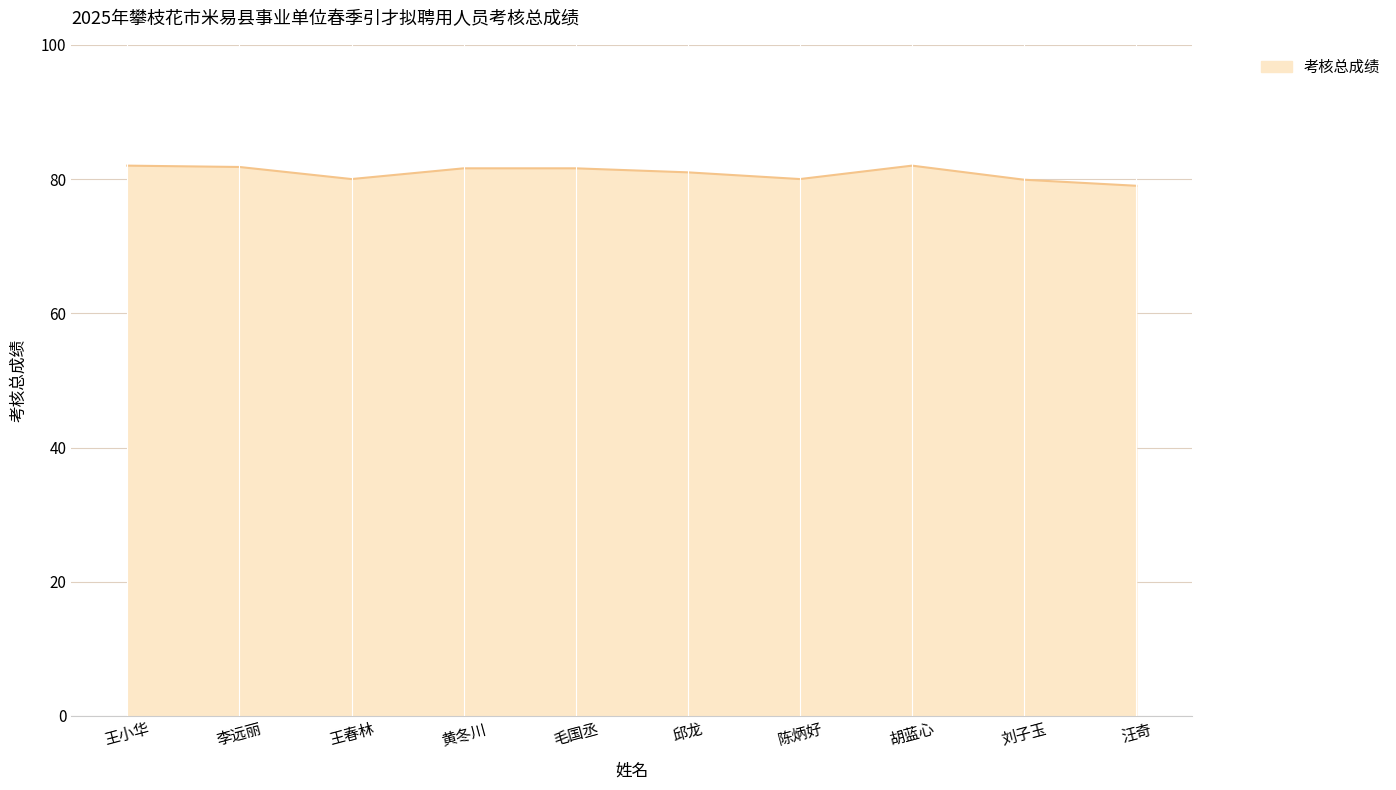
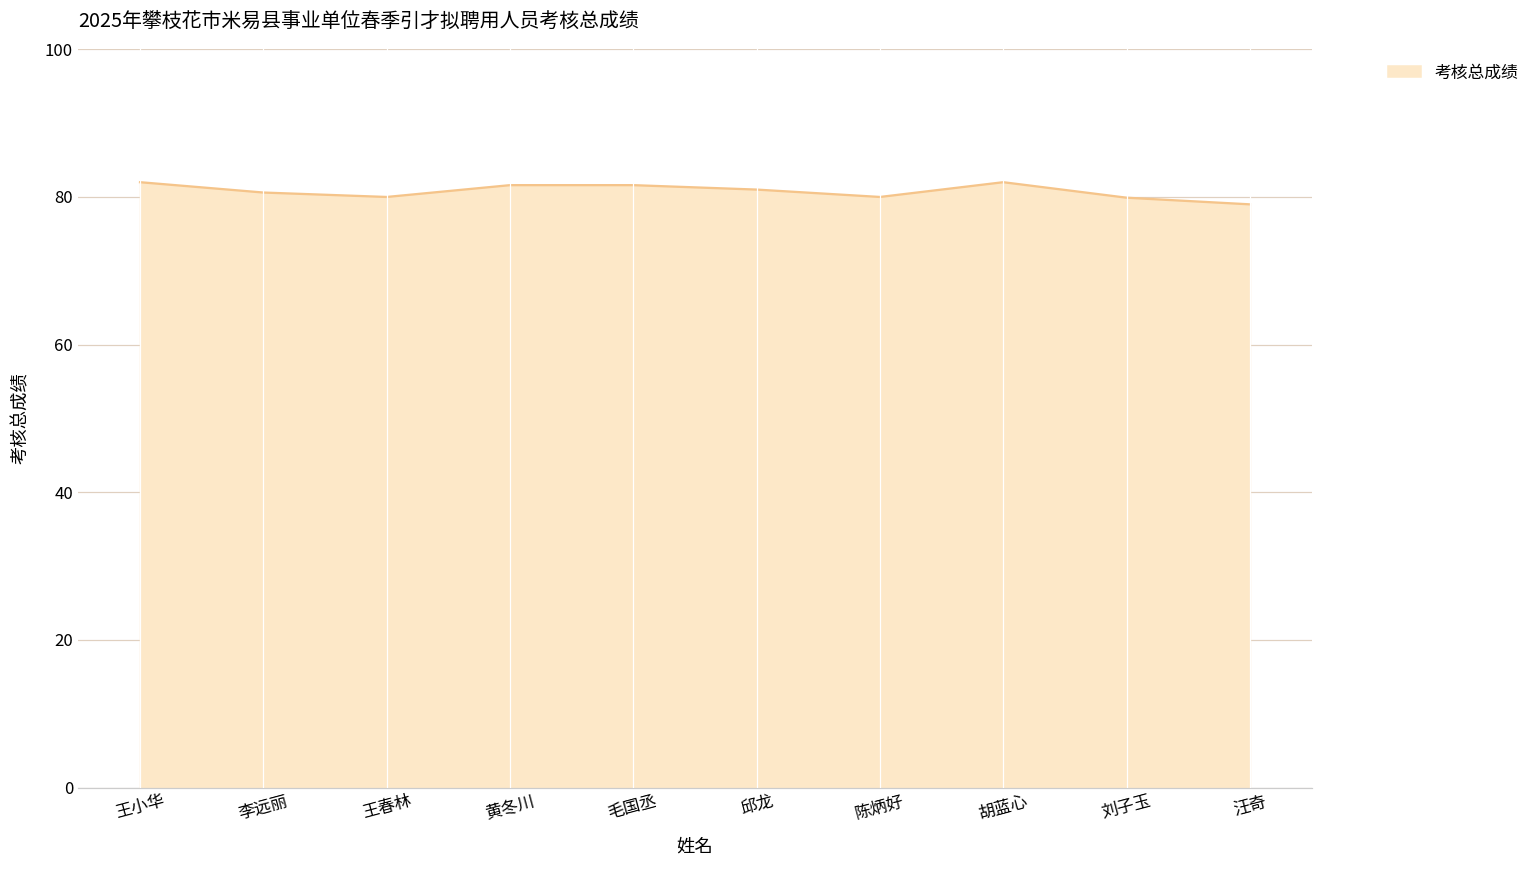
  {
    "王小华": 82,
-   "李远丽": 82,
+   "李远丽": 81,
    "王春林": 80,
    "黄冬川": 82,
    "毛国丞": 82,
    "邱龙": 81,
    "陈炳好": 80,
    "胡蓝心": 82,
    "刘子玉": 80,
    "汪奇": 79
  }
